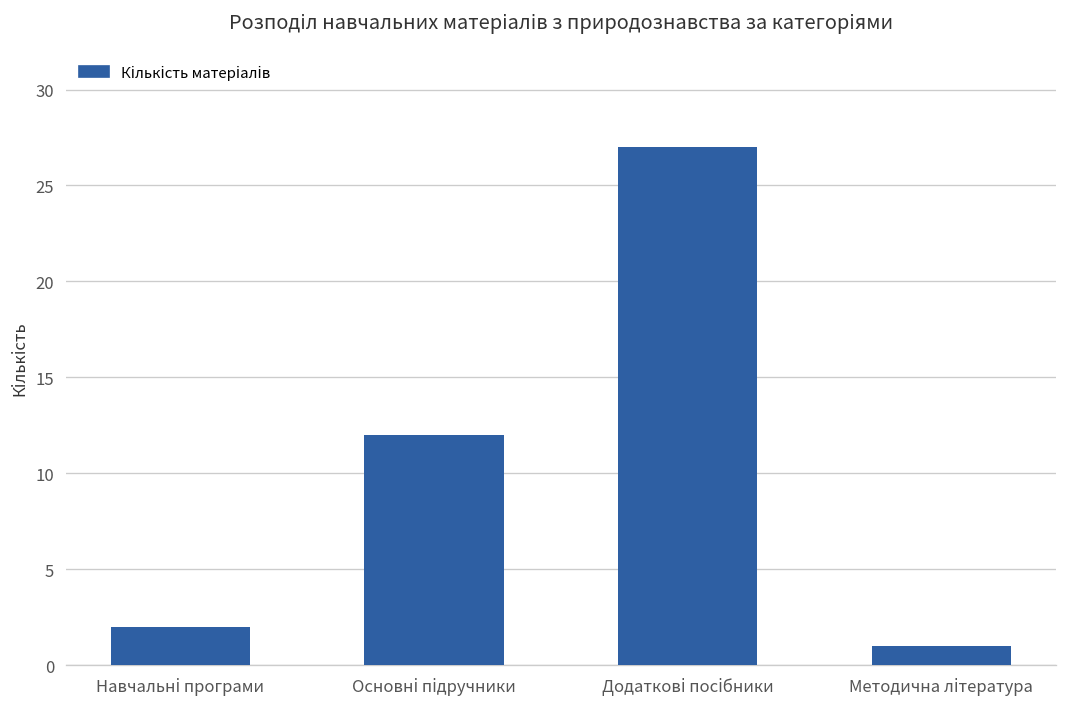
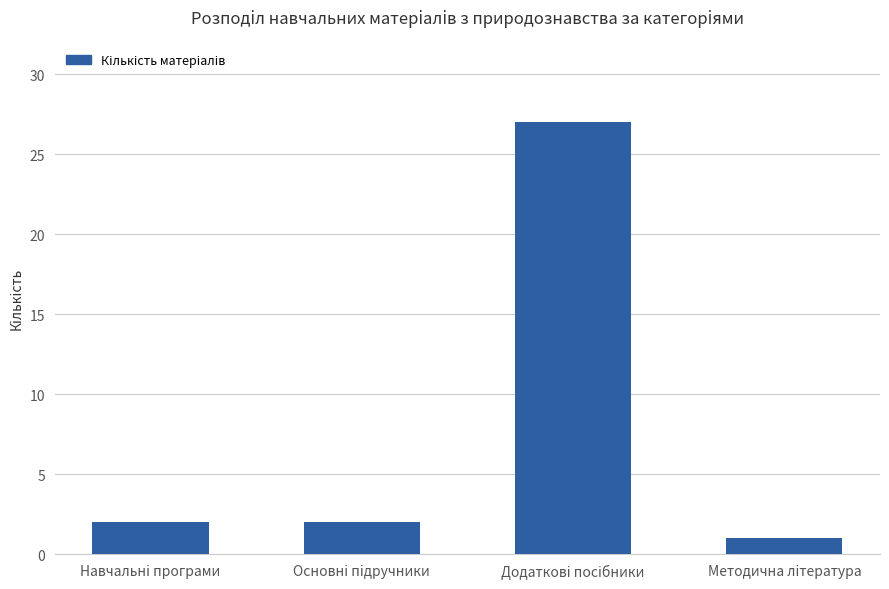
  {
    "Навчальні програми": 2,
-   "Основні підручники": 12,
+   "Основні підручники": 2,
    "Додаткові посібники": 27,
    "Методична література": 1
  }
